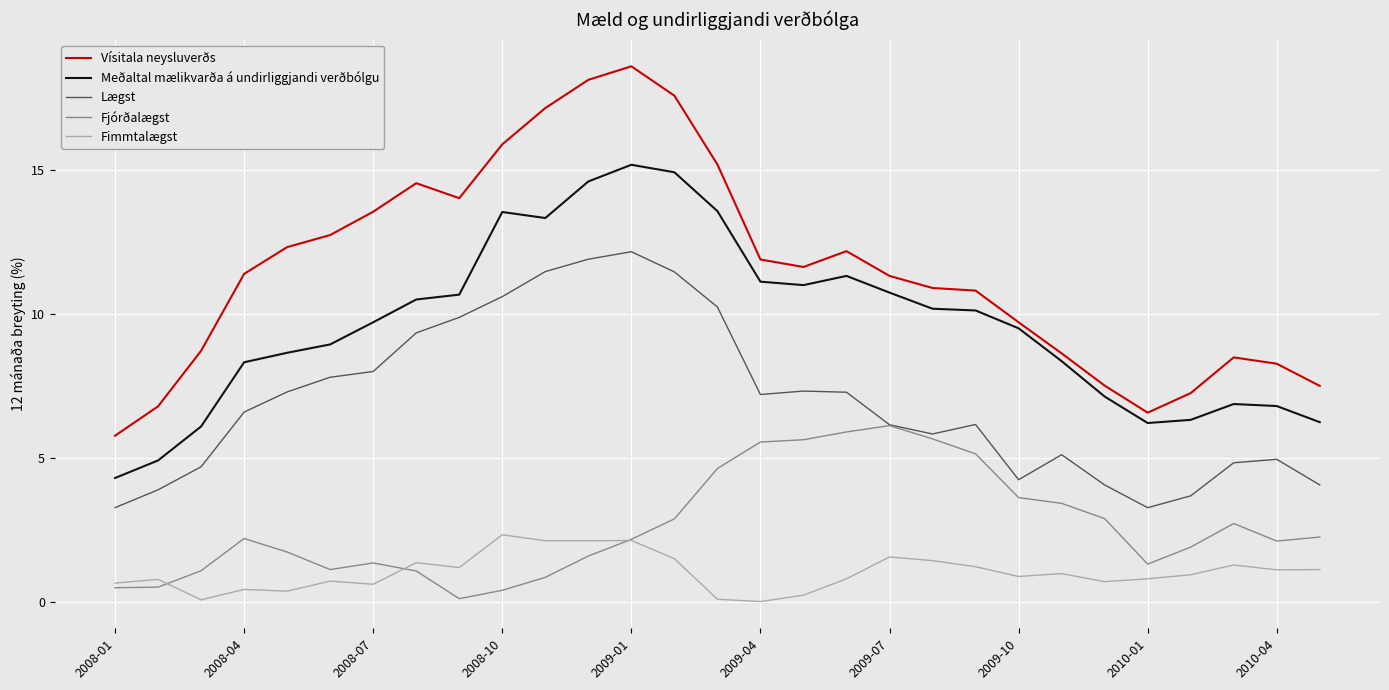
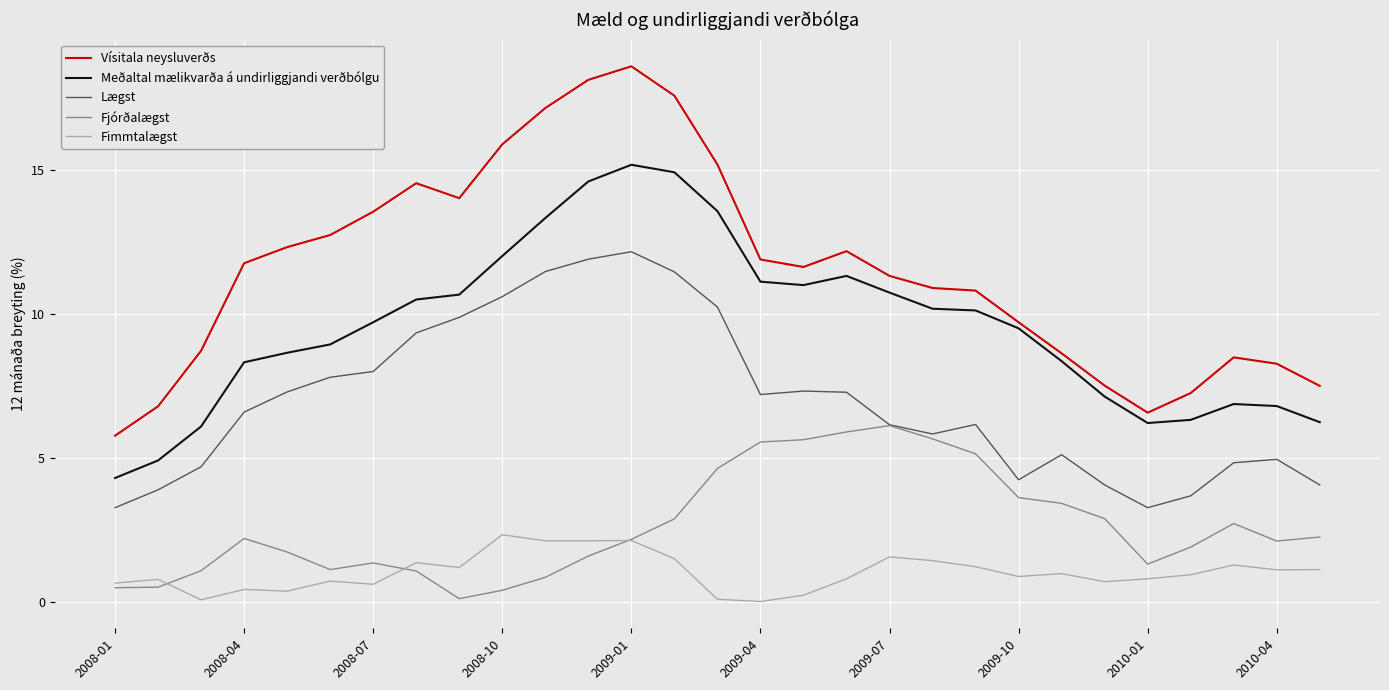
  {
    "Vísitala neysluverðs": {
      "2008-01": 5.8,
-     "2008-04": 11.4,
+     "2008-04": 11.8,
      "2008-07": 13.6,
      "2008-10": 15.9,
      "2009-01": 18.6,
      "2009-04": 11.9,
      "2009-07": 11.3,
      "2009-10": 9.7,
      "2010-01": 6.6,
      "2010-04": 8.3
    },
    "Meðaltal mælikvarða á undirliggjandi verðbólgu": {
      "2008-01": 4.3,
      "2008-04": 8.3,
      "2008-07": 9.7,
-     "2008-10": 13.5,
+     "2008-10": 12.0,
      "2009-01": 15.2,
      "2009-04": 11.1,
      "2009-07": 10.7,
      "2009-10": 9.5,
      "2010-01": 6.2,
      "2010-04": 6.8
    },
    "Lægst": {
      "2008-01": 3.3,
      "2008-04": 6.6,
      "2008-07": 8.0,
      "2008-10": 10.6,
      "2009-01": 12.2,
      "2009-04": 7.2,
      "2009-10": 4.2,
      "2010-01": 3.3,
      "2010-04": 5.0
    }
  }
